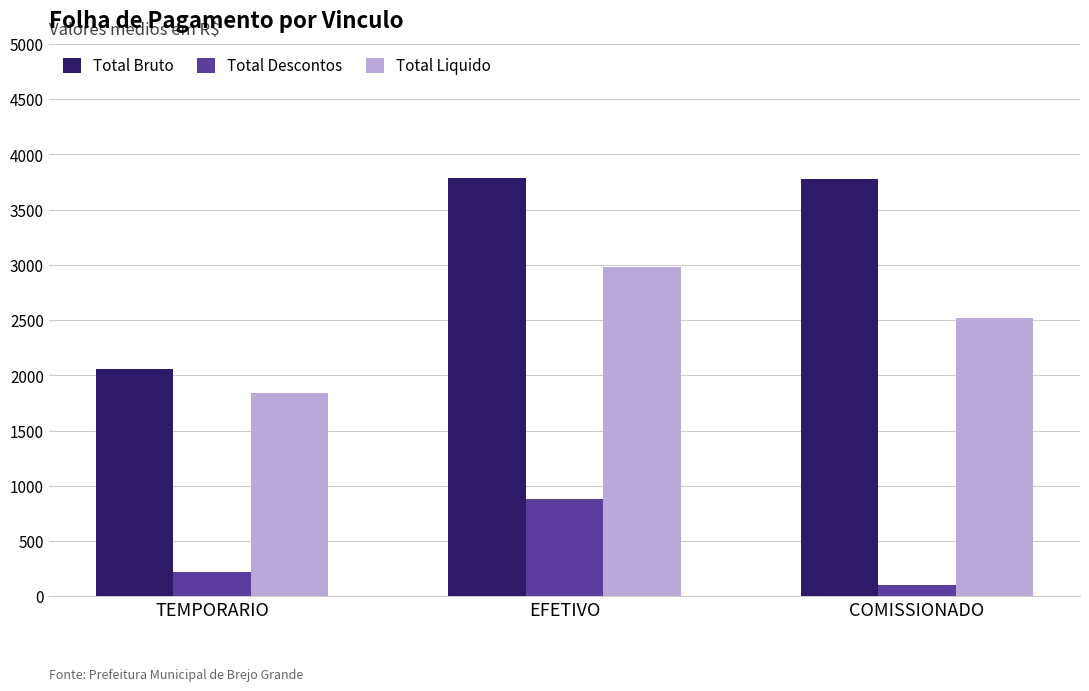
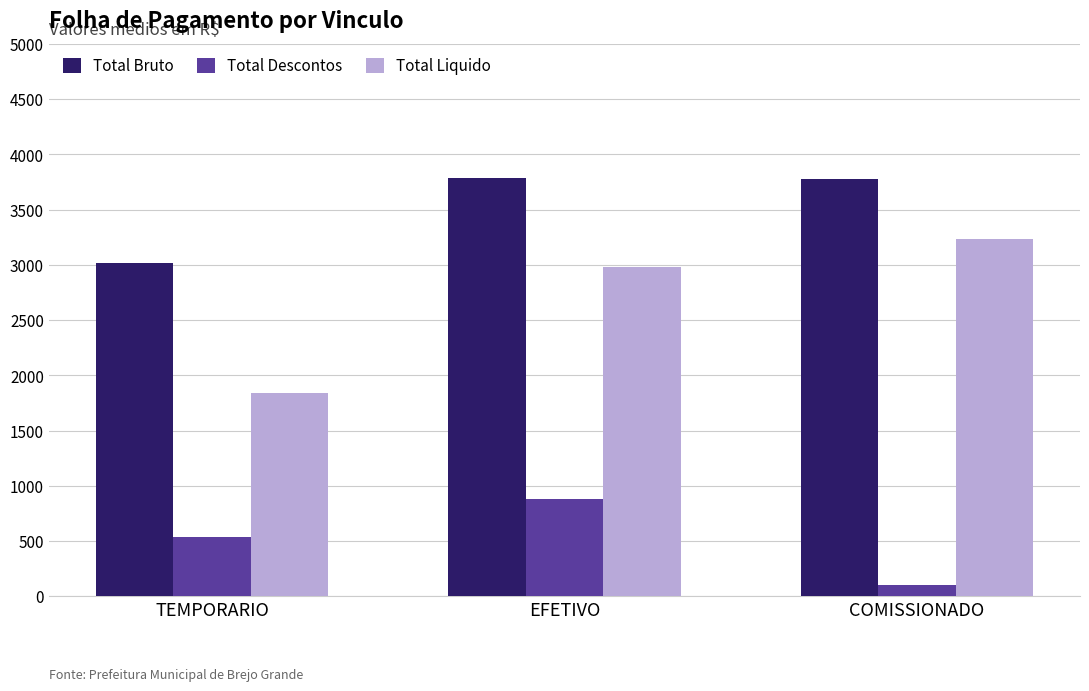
  {
    "Total Bruto": {
-     "TEMPORARIO": 2050,
+     "TEMPORARIO": 3020,
      "EFETIVO": 3790,
      "COMISSIONADO": 3780
    },
    "Total Descontos": {
-     "TEMPORARIO": 210,
+     "TEMPORARIO": 540,
      "EFETIVO": 880,
      "COMISSIONADO": 110
    },
    "Total Liquido": {
      "TEMPORARIO": 1840,
      "EFETIVO": 2980,
-     "COMISSIONADO": 2520
+     "COMISSIONADO": 3240
    }
  }
